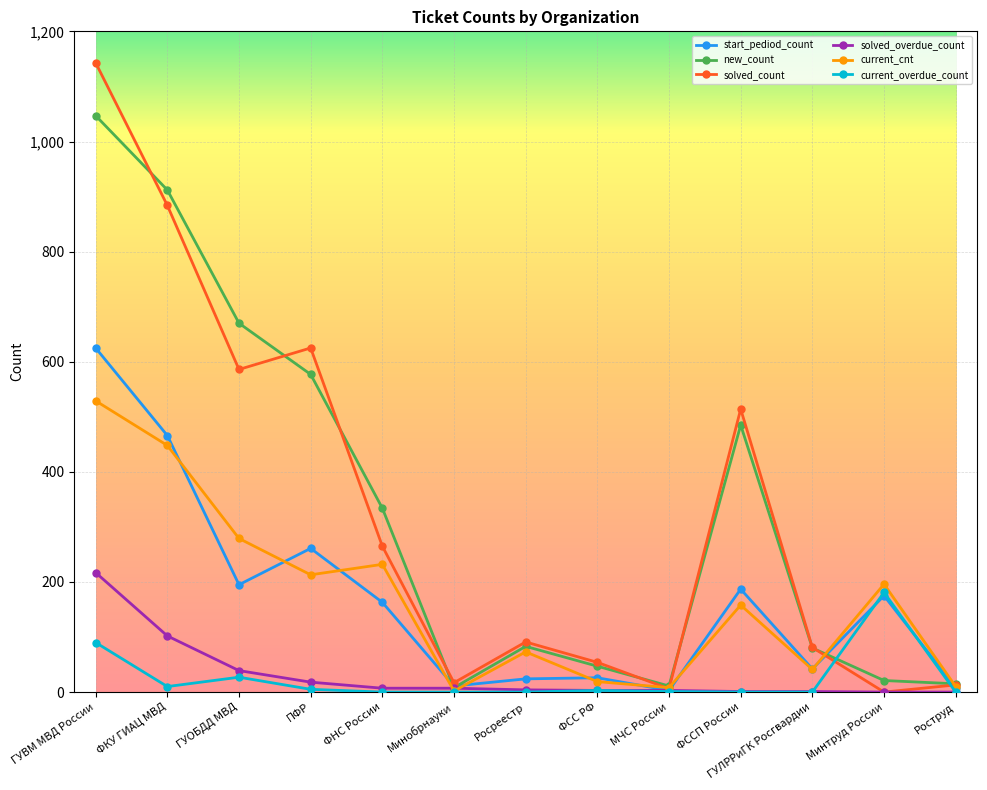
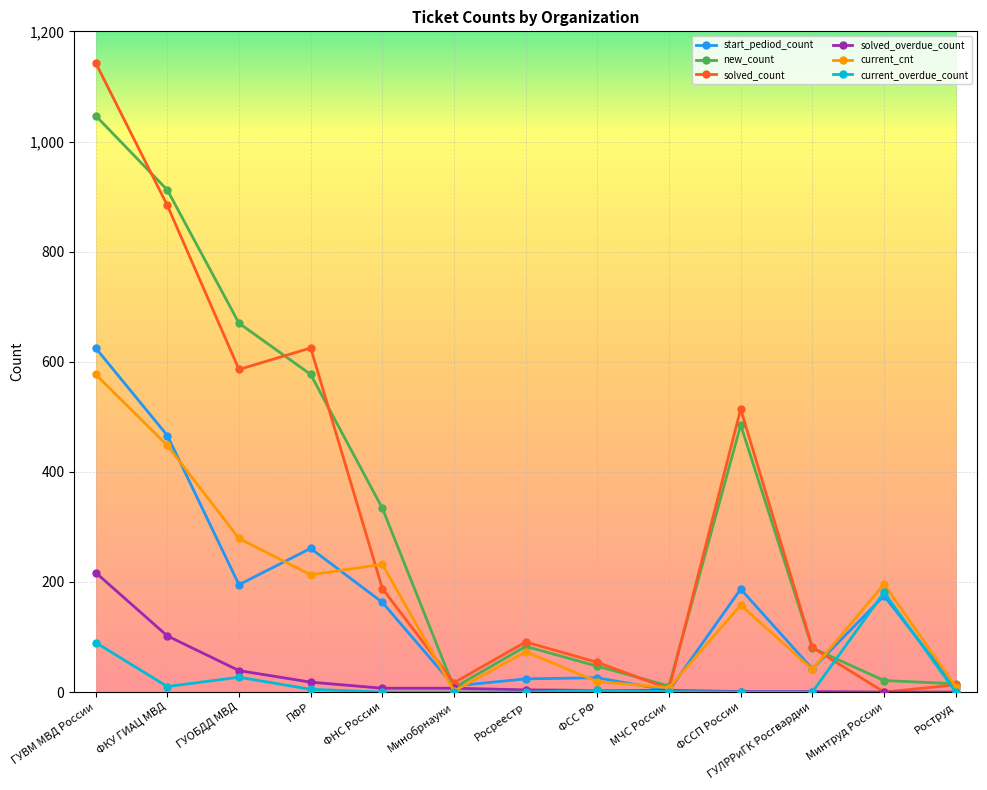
  {
    "new_count": {
      "ГУВМ МВД России": "1,050",
      "ФКУ ГИАЦ МВД": "910",
      "ГУОБДД МВД": "670",
      "ПФР": "580",
      "ФНС России": "330",
      "Росреестр": "80",
      "ФСС РФ": "50",
      "ФССП России": "490",
      "Минтруд России": "20"
    },
    "solved_count": {
      "ГУВМ МВД России": "1,140",
      "ФКУ ГИАЦ МВД": "880",
      "ГУОБДД МВД": "590",
      "ПФР": "630",
-     "ФНС России": "270",
+     "ФНС России": "190",
      "Минобрнауки": "20",
      "Росреестр": "90",
      "ФСС РФ": "50",
      "ФССП России": "510"
    },
    "solved_overdue_count": {
      "ГУВМ МВД России": "220",
      "ФКУ ГИАЦ МВД": "100",
      "ГУОБДД МВД": "40",
      "ПФР": "20",
      "ФНС России": "10"
    },
    "current_cnt": {
-     "ГУВМ МВД России": "530",
+     "ГУВМ МВД России": "580",
      "ФКУ ГИАЦ МВД": "450",
      "ГУОБДД МВД": "280",
      "ПФР": "210",
      "ФНС России": "230",
      "Росреестр": "70",
      "ФСС РФ": "20",
      "ФССП России": "160",
      "Минтруд России": "200"
    }
  }
